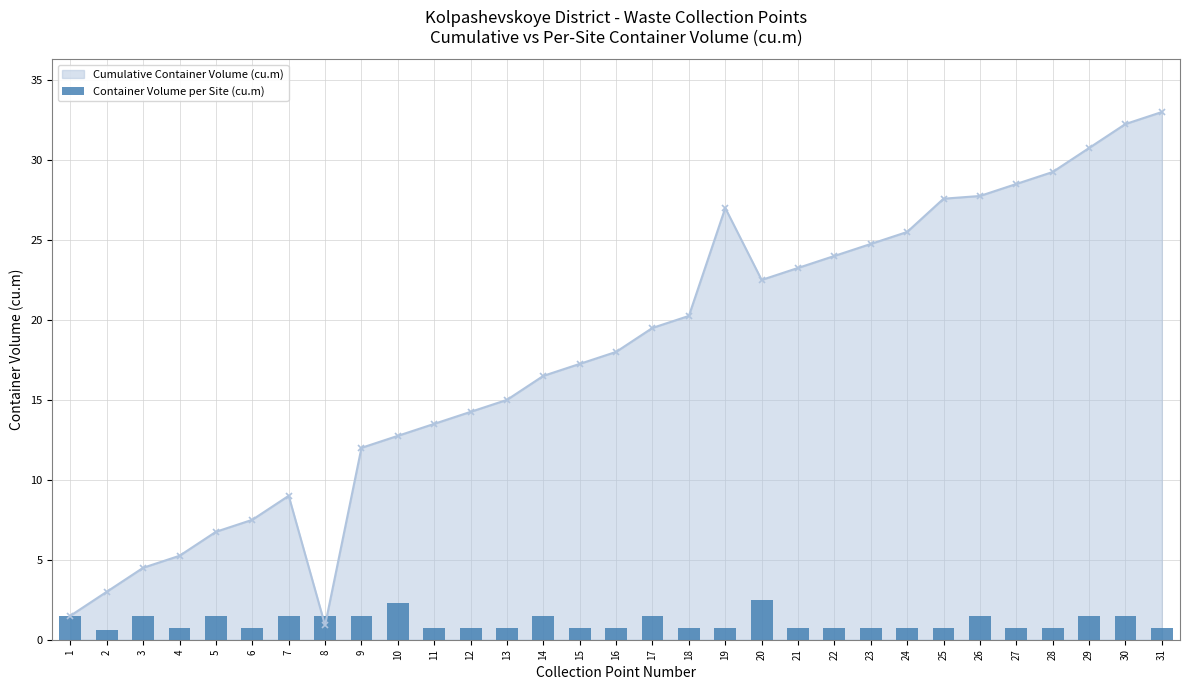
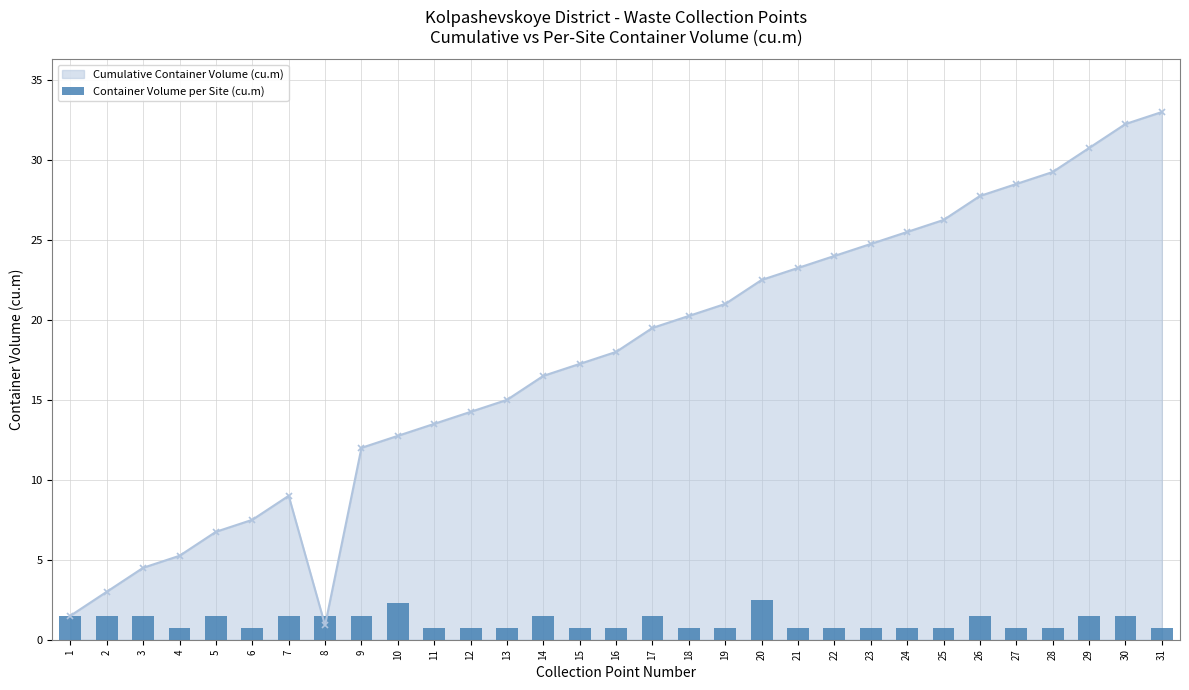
  {
    "Cumulative Container Volume (cu.m)": {
      "1": 1.5,
      "2": 3.0,
      "3": 4.5,
      "4": 5.3,
      "5": 6.8,
      "6": 7.5,
      "7": 9.0,
      "8": 0.9,
      "9": 12.0,
      "10": 12.8,
      "11": 13.5,
      "12": 14.3,
      "13": 15.0,
      "14": 16.5,
      "15": 17.3,
      "16": 18.0,
      "17": 19.5,
      "18": 20.3,
-     "19": 27,
+     "19": 21,
      "20": 22.5,
      "21": 23.3,
      "22": 24.0,
      "23": 24.8,
      "24": 25.5,
-     "25": 27.6,
+     "25": 26.3,
      "26": 27.8,
      "27": 28.5,
      "28": 29.3,
      "29": 30.8,
      "30": 32.3,
      "31": 33.0
    },
    "Container Volume per Site (cu.m)": {
      "1": 1.5,
-     "2": 0.6,
+     "2": 1.5,
      "3": 1.5,
      "4": 0.8,
      "5": 1.5,
      "6": 0.8,
      "7": 1.5,
      "8": 1.5,
      "9": 1.5,
      "10": 2.3,
      "11": 0.8,
      "12": 0.8,
      "13": 0.8,
      "14": 1.5,
      "15": 0.8,
      "16": 0.8,
      "17": 1.5,
      "18": 0.8,
      "19": 0.8,
      "20": 2.5,
      "21": 0.8,
      "22": 0.8,
      "23": 0.8,
      "24": 0.8,
      "25": 0.8,
      "26": 1.5,
      "27": 0.8,
      "28": 0.8,
      "29": 1.5,
      "30": 1.5,
      "31": 0.8
    }
  }
